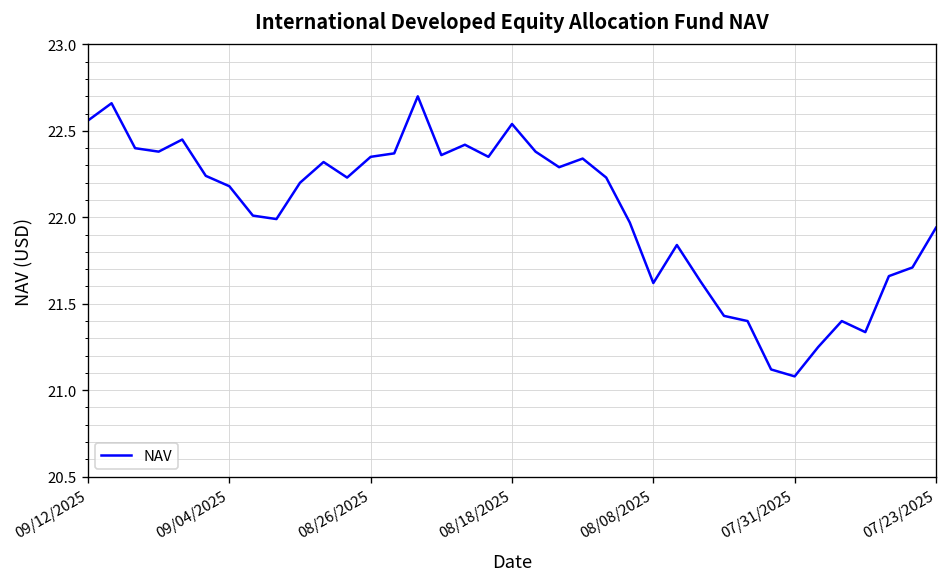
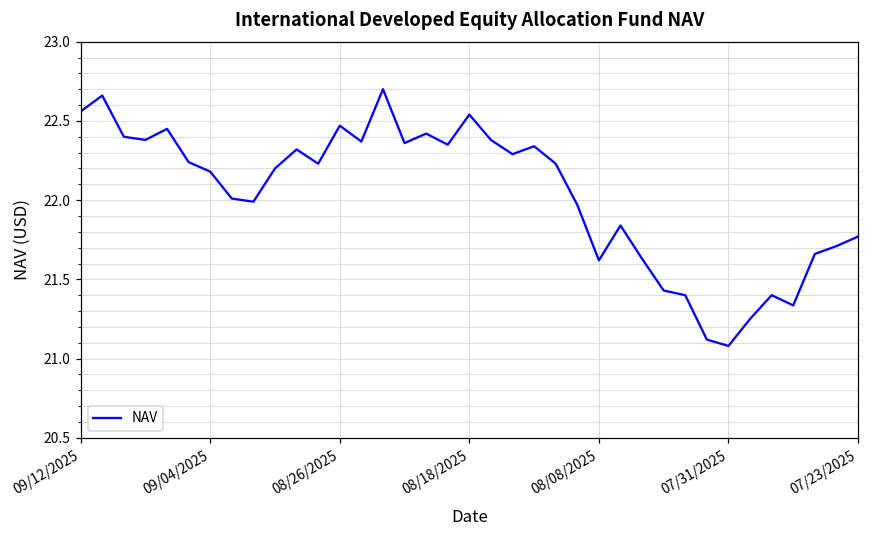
  {
    "09/12/2025": 22.56,
    "09/04/2025": 22.18,
-   "08/26/2025": 22.35,
+   "08/26/2025": 22.47,
    "08/18/2025": 22.54,
    "08/08/2025": 21.62,
    "07/31/2025": 21.08,
-   "07/23/2025": 21.94
+   "07/23/2025": 21.77
  }
